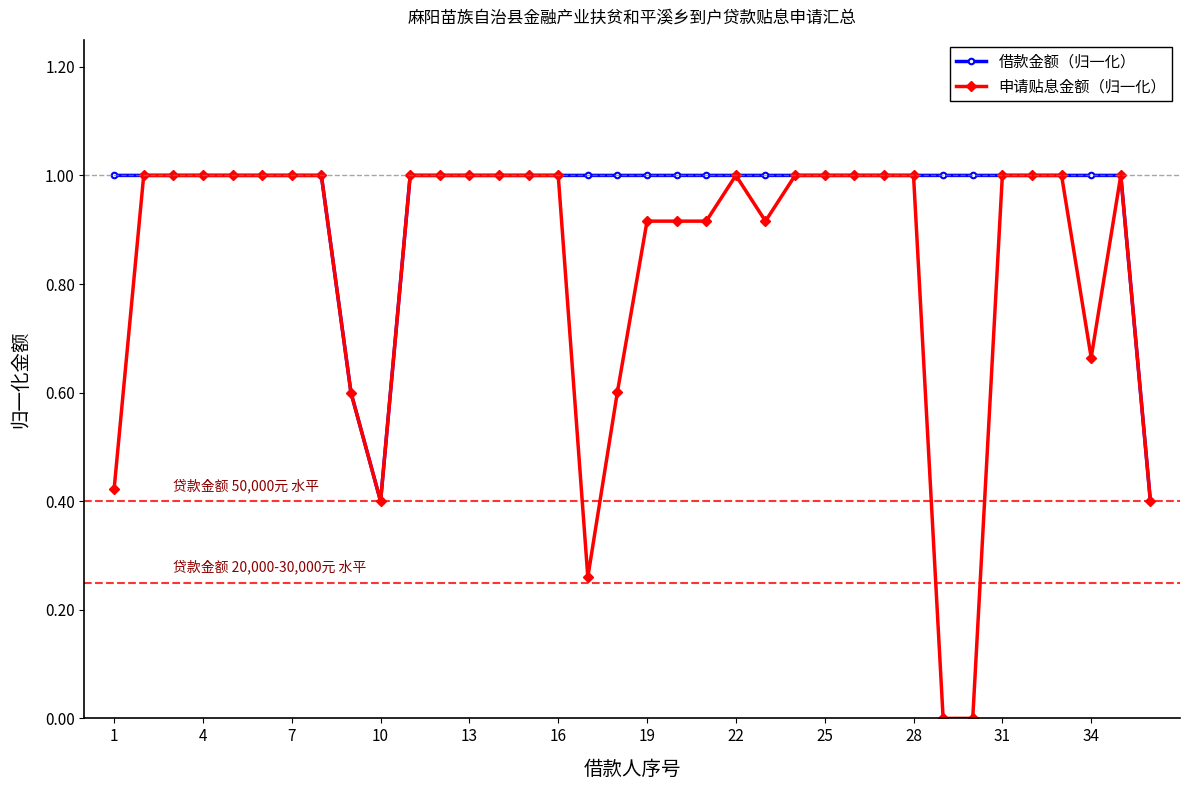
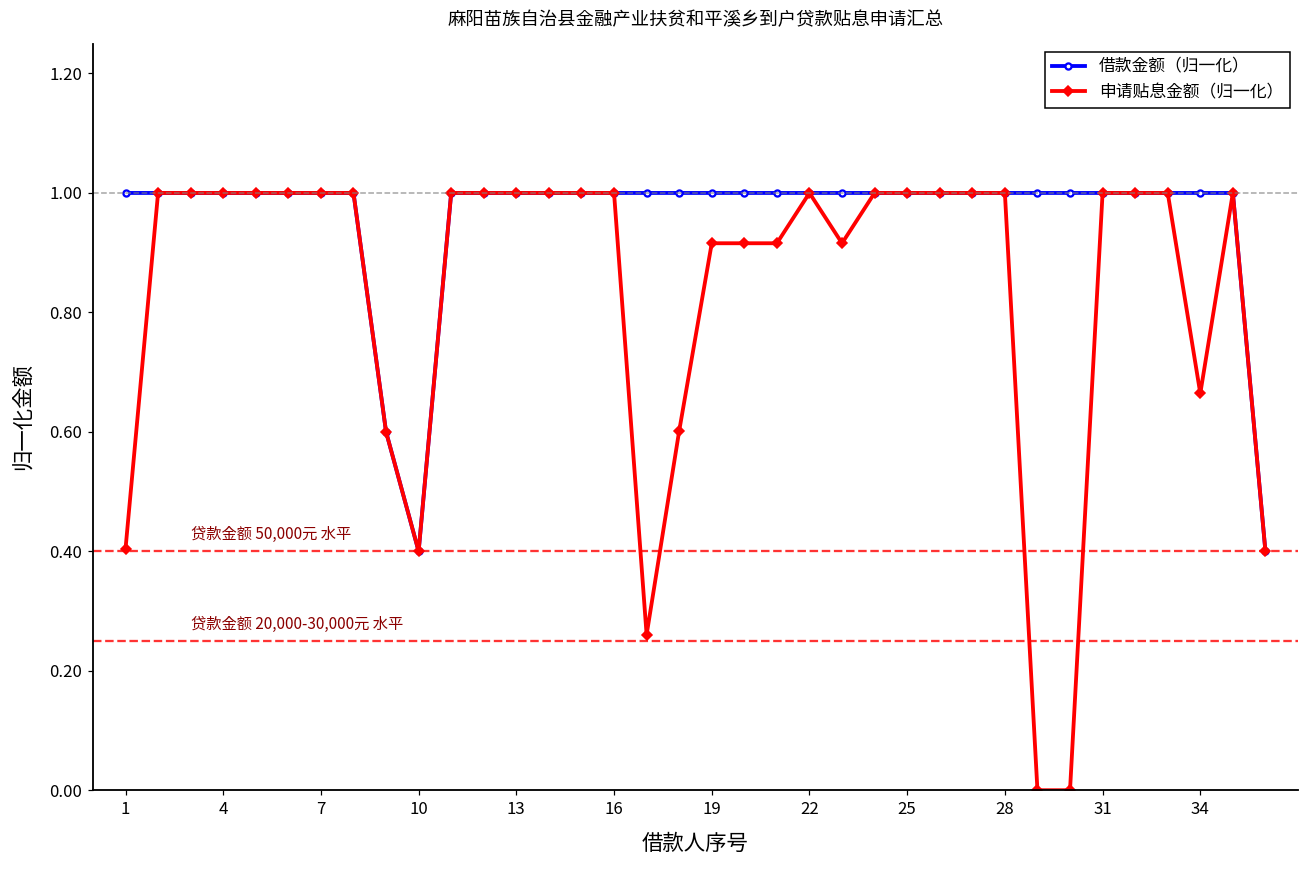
  {
    "借款金额（归一化）": {
      "1": 1.00,
      "19": 1.00,
      "34": 1.00
    },
    "申请贴息金额（归一化）": {
-     "1": 0.42,
+     "1": 0.40,
      "19": 0.92,
      "34": 0.66
    }
  }
